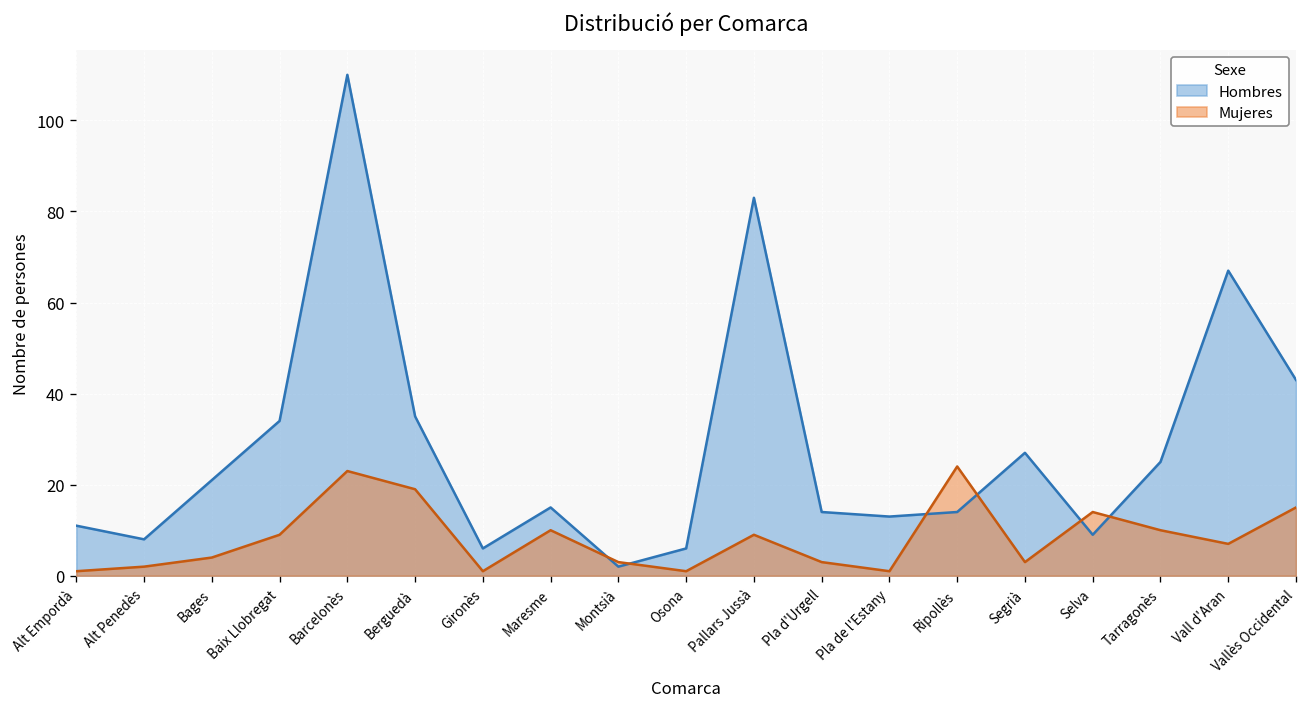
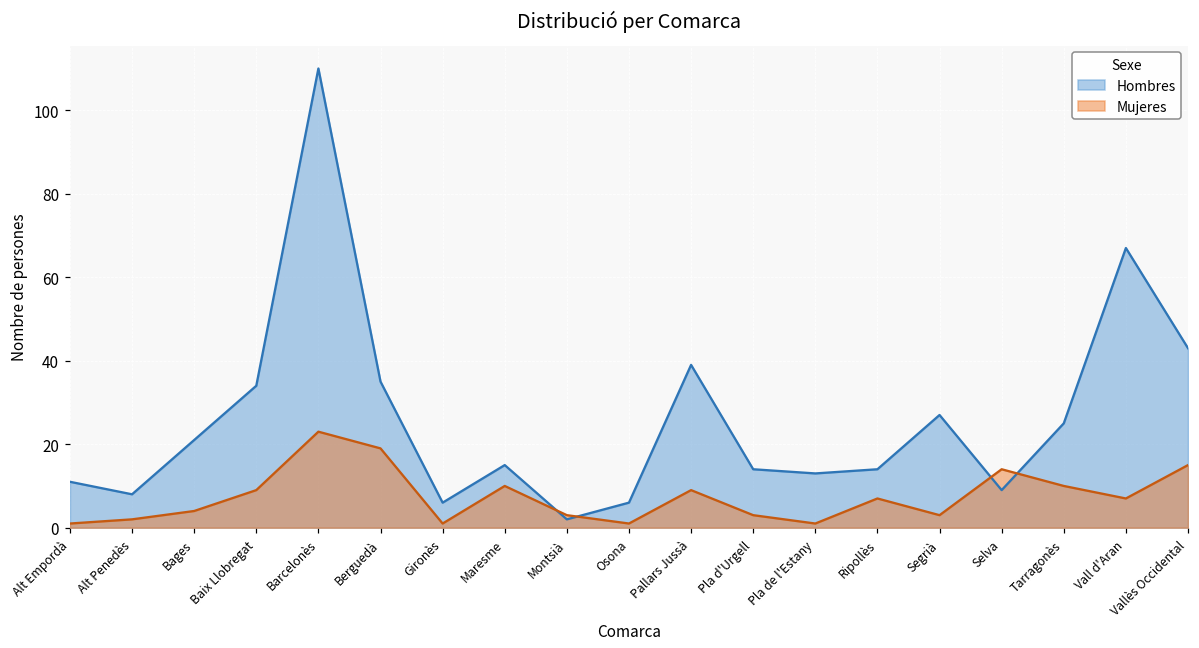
  {
    "Hombres": {
      "Alt Empordà": 11,
      "Alt Penedès": 8,
      "Bages": 21,
      "Baix Llobregat": 34,
      "Barcelonès": 110,
      "Berguedà": 35,
      "Gironès": 6,
      "Maresme": 15,
      "Montsià": 2,
      "Osona": 6,
-     "Pallars Jussà": 83,
+     "Pallars Jussà": 39,
      "Pla d'Urgell": 14,
      "Pla de l'Estany": 13,
      "Ripollès": 14,
      "Segrià": 27,
      "Selva": 9,
      "Tarragonès": 25,
      "Vall d'Aran": 67,
      "Vallès Occidental": 43
    },
    "Mujeres": {
      "Alt Empordà": 1,
      "Alt Penedès": 2,
      "Bages": 4,
      "Baix Llobregat": 9,
      "Barcelonès": 23,
      "Berguedà": 19,
      "Gironès": 1,
      "Maresme": 10,
      "Montsià": 3,
      "Osona": 1,
      "Pallars Jussà": 9,
      "Pla d'Urgell": 3,
      "Pla de l'Estany": 1,
-     "Ripollès": 24,
+     "Ripollès": 7,
      "Segrià": 3,
      "Selva": 14,
      "Tarragonès": 10,
      "Vall d'Aran": 7,
      "Vallès Occidental": 15
    }
  }
